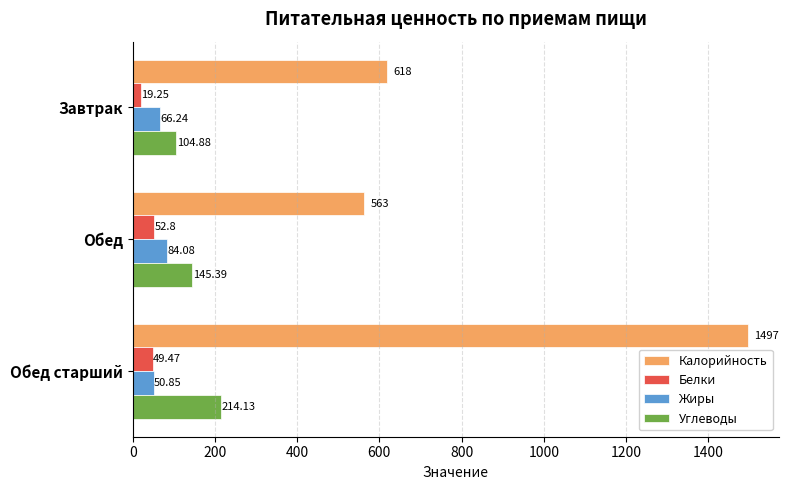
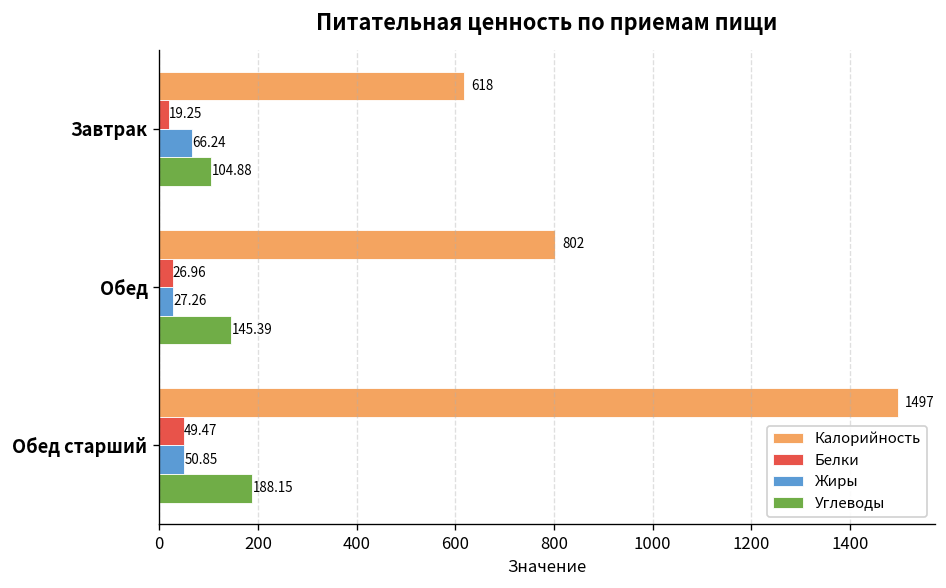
  {
    "Калорийность": {
      "Завтрак": 618,
-     "Обед": 563,
+     "Обед": 802,
      "Обед старший": 1497
    },
    "Белки": {
      "Завтрак": 19.25,
-     "Обед": 52.8,
+     "Обед": 26.96,
      "Обед старший": 49.47
    },
    "Жиры": {
      "Завтрак": 66.24,
-     "Обед": 84.08,
+     "Обед": 27.26,
      "Обед старший": 50.85
    },
    "Углеводы": {
      "Завтрак": 104.88,
      "Обед": 145.39,
-     "Обед старший": 214.13
+     "Обед старший": 188.15
    }
  }
